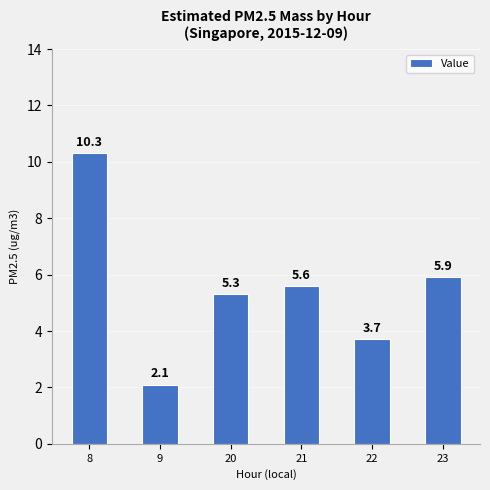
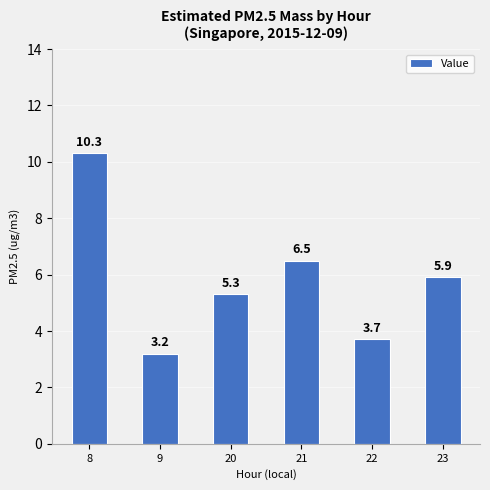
  {
    "8": 10.3,
-   "9": 2.1,
+   "9": 3.2,
    "20": 5.3,
-   "21": 5.6,
+   "21": 6.5,
    "22": 3.7,
    "23": 5.9
  }
